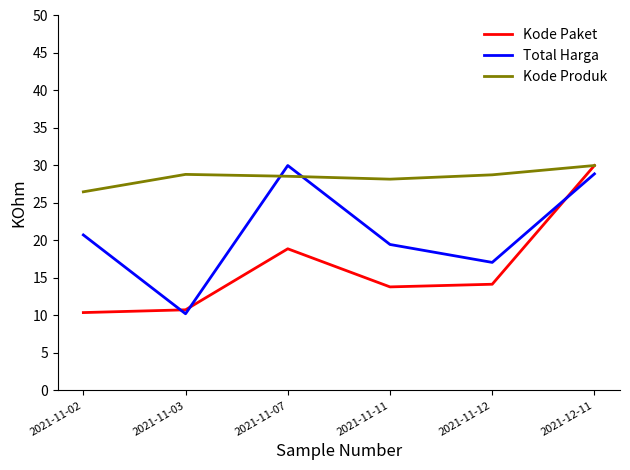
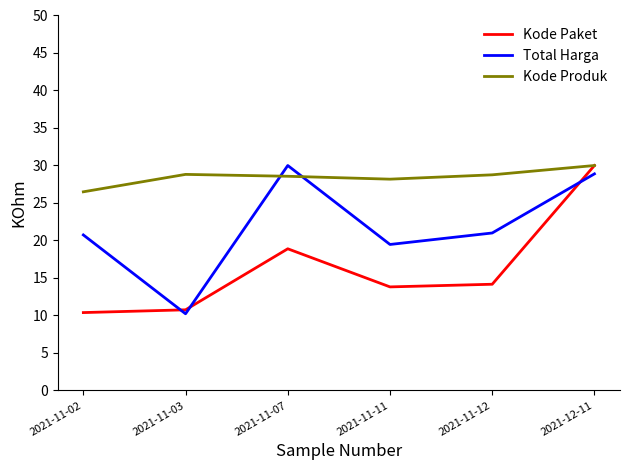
  {
    "Kode Paket": {
      "2021-11-02": 10,
      "2021-11-03": 11,
      "2021-11-07": 19,
      "2021-11-11": 14,
      "2021-11-12": 14
    },
    "Total Harga": {
      "2021-11-02": 21,
      "2021-11-03": 10,
      "2021-11-07": 30,
      "2021-11-11": 19,
-     "2021-11-12": 17,
+     "2021-11-12": 21,
      "2021-12-11": 29
    },
    "Kode Produk": {
      "2021-11-02": 26,
      "2021-11-03": 29,
      "2021-11-07": 29,
      "2021-11-11": 28,
      "2021-11-12": 29
    }
  }
